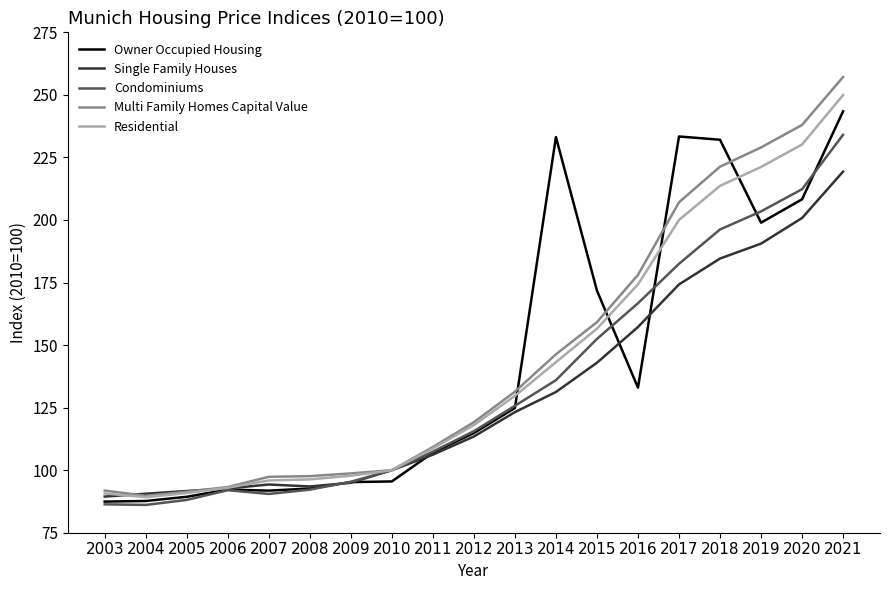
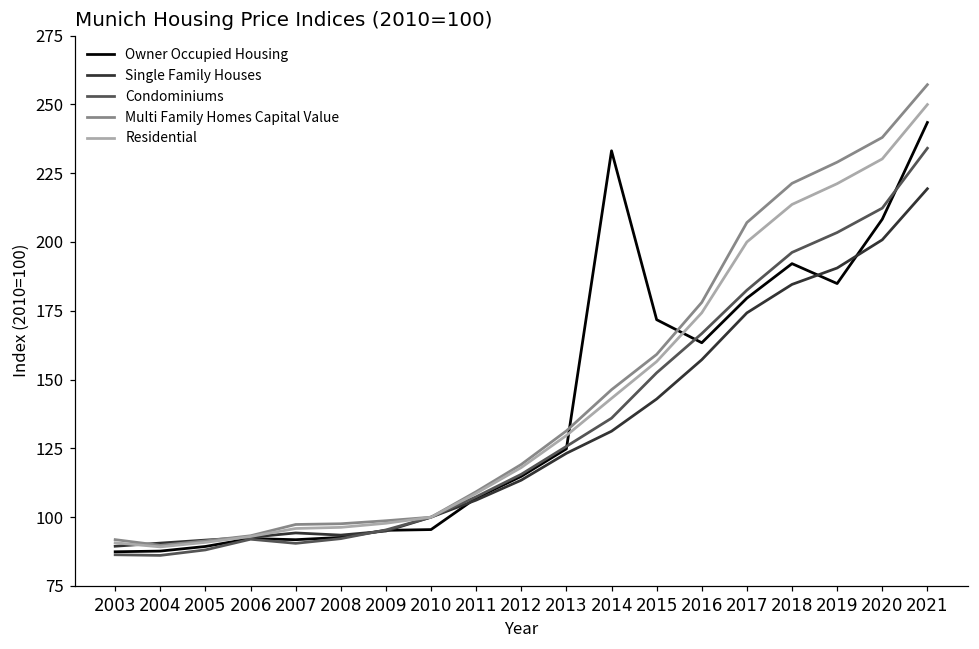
  {
    "Owner Occupied Housing": {
      "2003": 87,
      "2004": 88,
      "2005": 89,
      "2007": 92,
      "2010": 96,
      "2014": 233,
      "2015": 172,
-     "2016": 133,
-     "2017": 233,
-     "2018": 232,
-     "2019": 199,
+     "2016": 163,
+     "2017": 180,
+     "2018": 192,
+     "2019": 185,
      "2020": 208,
      "2021": 243
    }
  }
